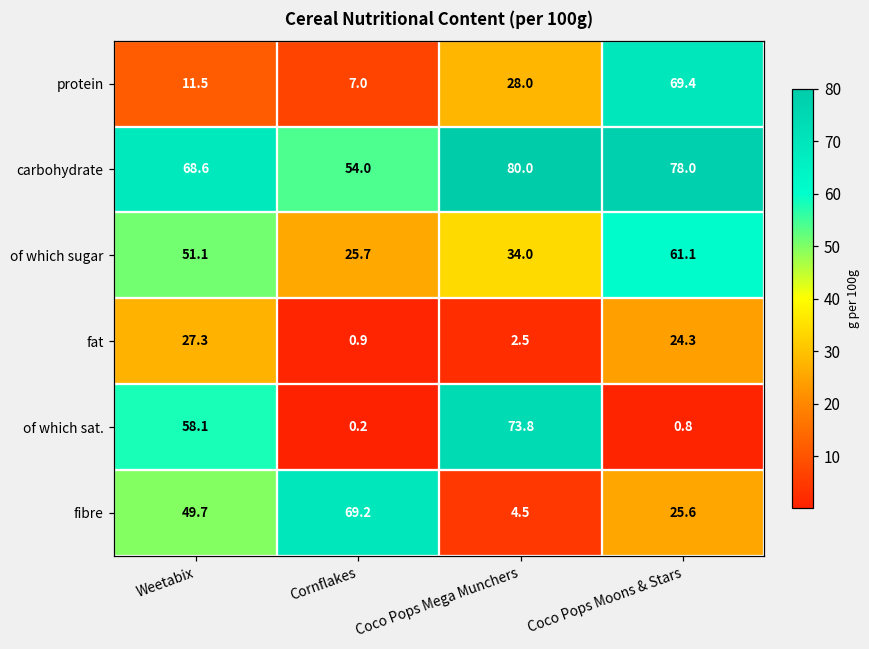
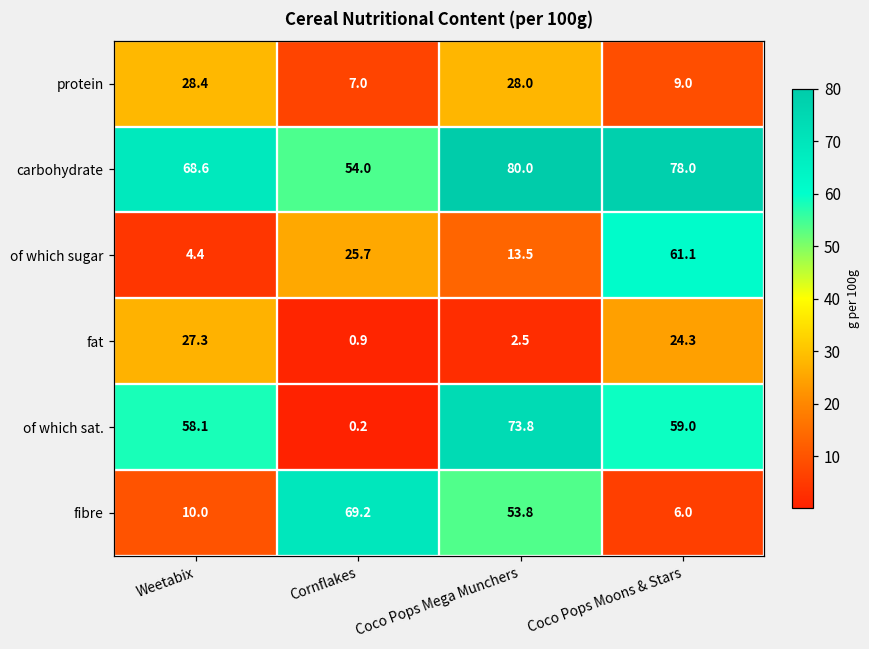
  {
    "protein": {
-     "Weetabix": 11.5,
+     "Weetabix": 28.4,
      "Cornflakes": 7.0,
      "Coco Pops Mega Munchers": 28.0,
-     "Coco Pops Moons & Stars": 69.4
+     "Coco Pops Moons & Stars": 9.0
    },
    "carbohydrate": {
      "Weetabix": 68.6,
      "Cornflakes": 54.0,
      "Coco Pops Mega Munchers": 80.0,
      "Coco Pops Moons & Stars": 78.0
    },
    "of which sugar": {
-     "Weetabix": 51.1,
+     "Weetabix": 4.4,
      "Cornflakes": 25.7,
-     "Coco Pops Mega Munchers": 34.0,
+     "Coco Pops Mega Munchers": 13.5,
      "Coco Pops Moons & Stars": 61.1
    },
    "fat": {
      "Weetabix": 27.3,
      "Cornflakes": 0.9,
      "Coco Pops Mega Munchers": 2.5,
      "Coco Pops Moons & Stars": 24.3
    },
    "of which sat.": {
      "Weetabix": 58.1,
      "Cornflakes": 0.2,
      "Coco Pops Mega Munchers": 73.8,
-     "Coco Pops Moons & Stars": 0.8
+     "Coco Pops Moons & Stars": 59.0
    },
    "fibre": {
-     "Weetabix": 49.7,
+     "Weetabix": 10.0,
      "Cornflakes": 69.2,
-     "Coco Pops Mega Munchers": 4.5,
-     "Coco Pops Moons & Stars": 25.6
+     "Coco Pops Mega Munchers": 53.8,
+     "Coco Pops Moons & Stars": 6.0
    }
  }
